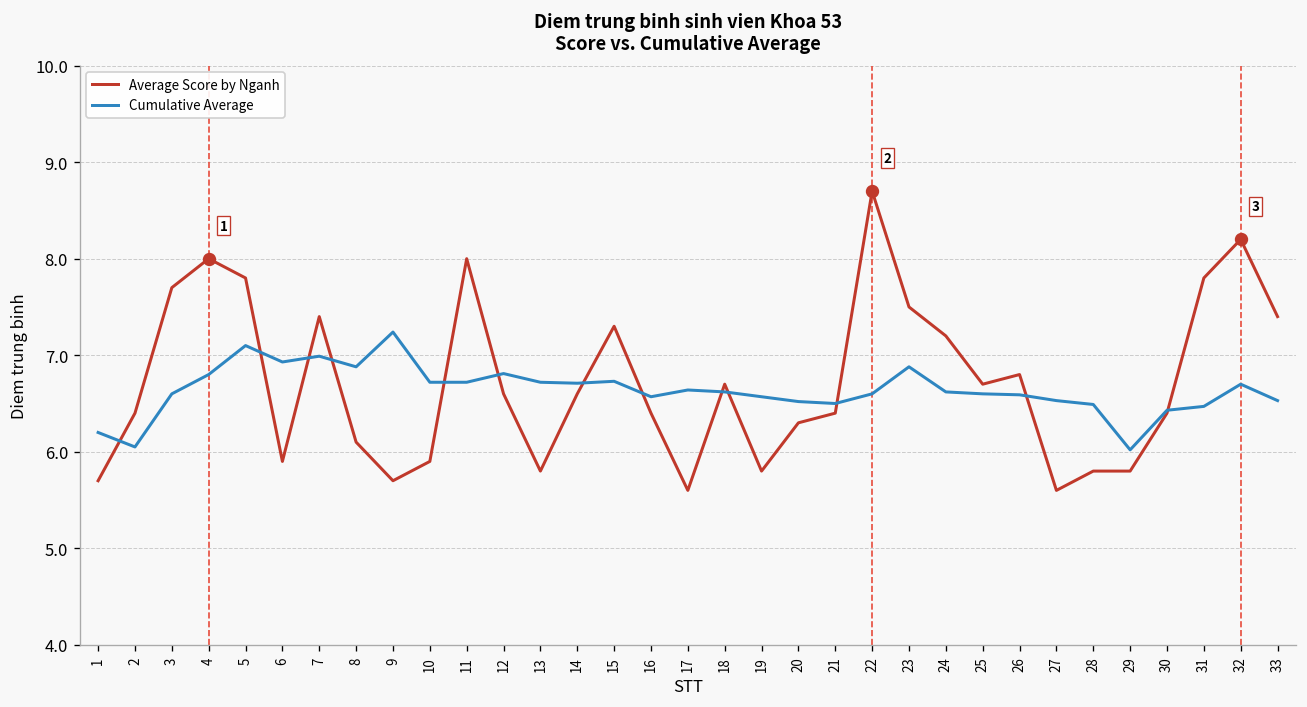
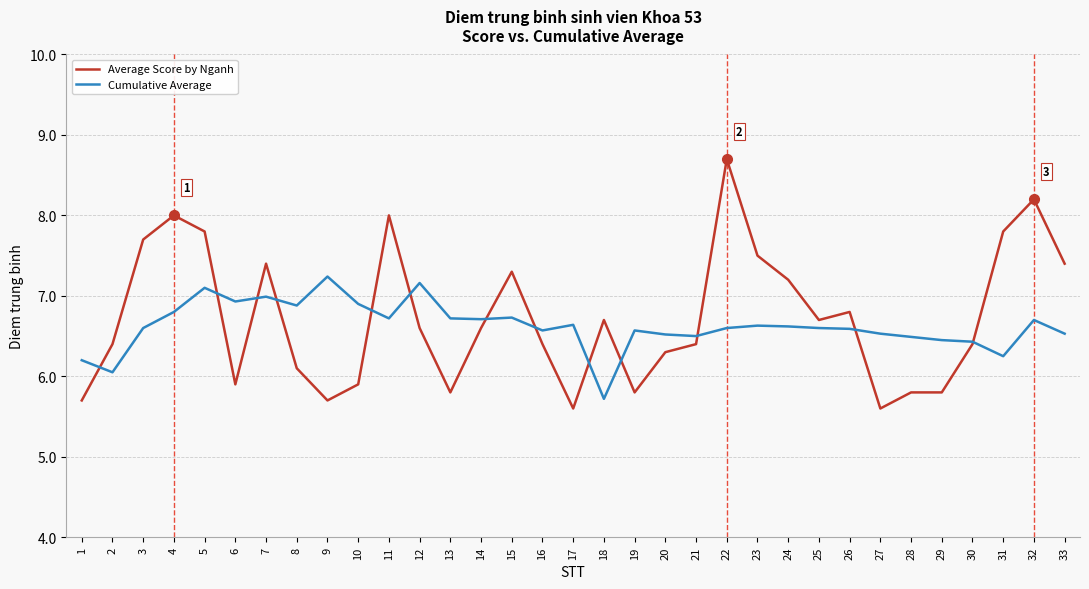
  {
    "Cumulative Average": {
      "1": 6.2,
      "2": 6.1,
      "3": 6.6,
      "4": 6.8,
      "5": 7.1,
      "6": 6.9,
      "7": 7.0,
      "8": 6.9,
      "9": 7.2,
-     "10": 6.7,
+     "10": 6.9,
      "11": 6.7,
-     "12": 6.8,
+     "12": 7.2,
      "13": 6.7,
      "14": 6.7,
      "15": 6.7,
      "16": 6.6,
      "17": 6.6,
-     "18": 6.6,
+     "18": 5.7,
      "19": 6.6,
      "20": 6.5,
      "21": 6.5,
      "22": 6.6,
-     "23": 6.9,
+     "23": 6.6,
      "24": 6.6,
      "25": 6.6,
      "26": 6.6,
      "27": 6.5,
      "28": 6.5,
-     "29": 6.0,
-     "31": 6.5,
+     "29": 6.5,
+     "31": 6.3,
      "32": 6.7,
      "33": 6.5
    }
  }
